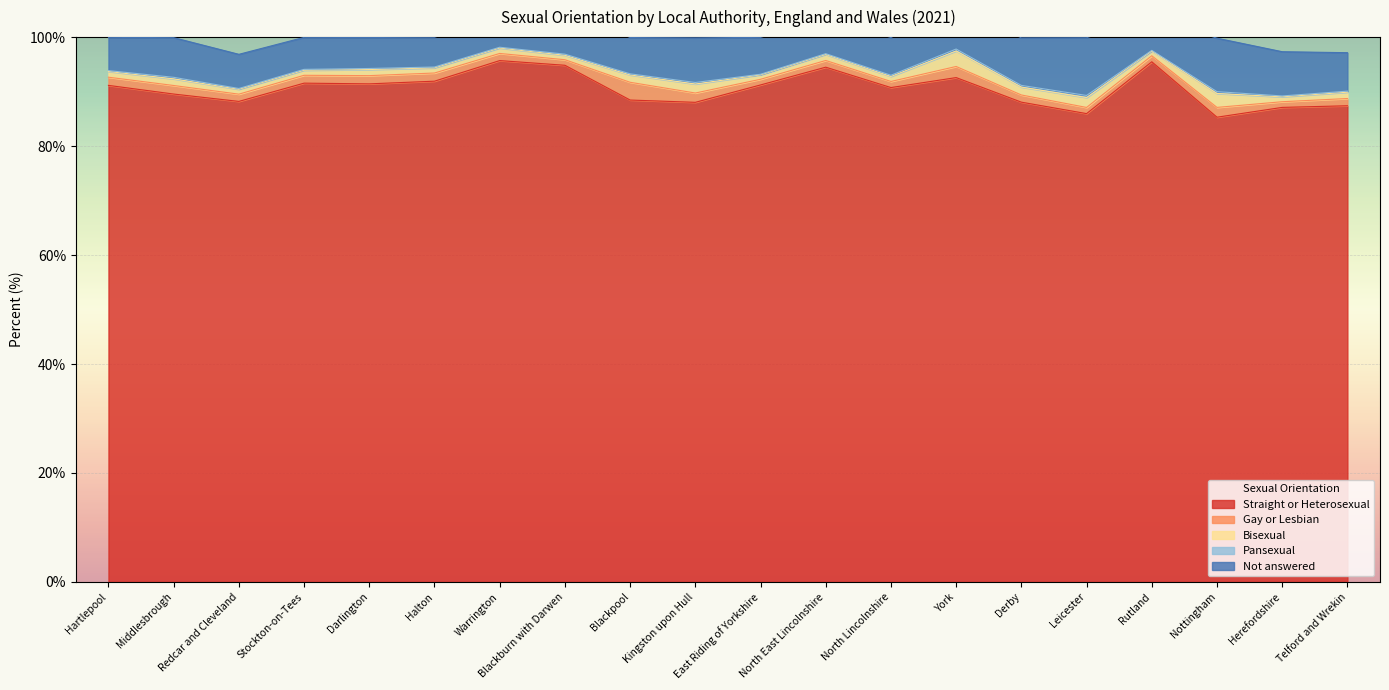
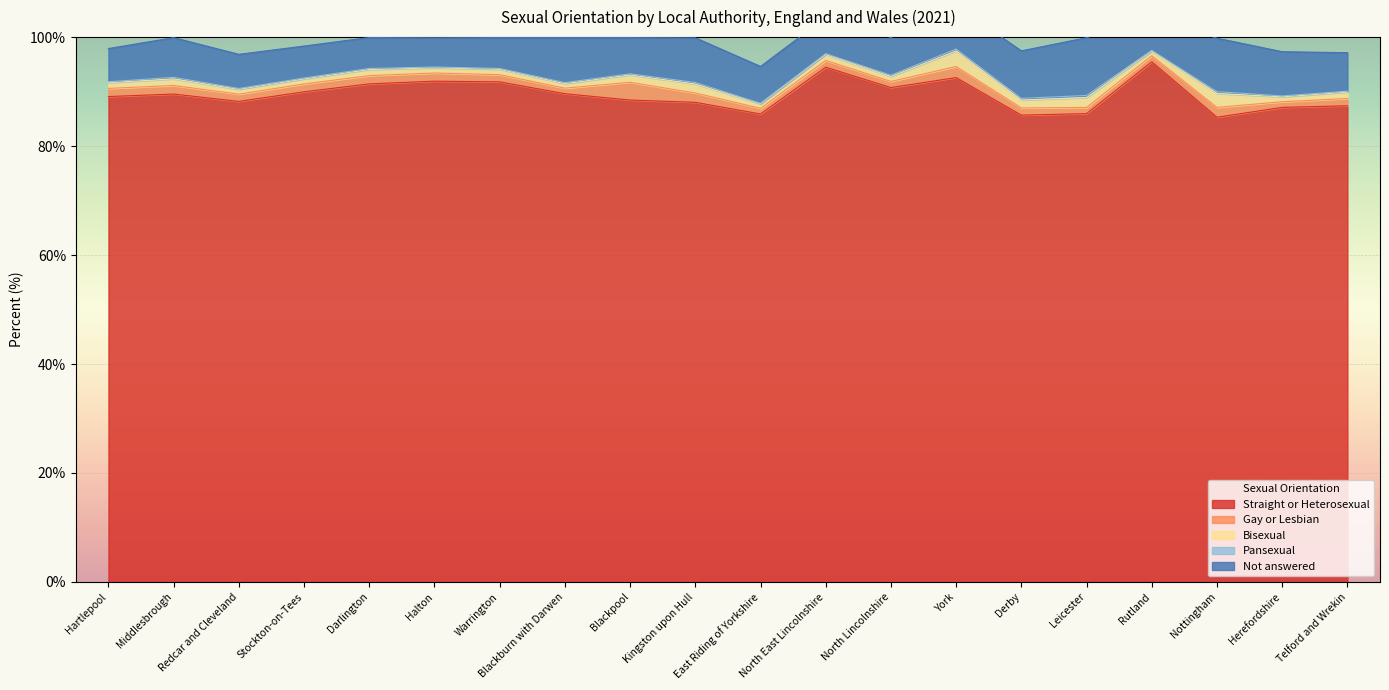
  {
    "Straight or Heterosexual": {
-     "Hartlepool": "91%",
+     "Hartlepool": "89%",
      "Middlesbrough": "90%",
      "Redcar and Cleveland": "88%",
-     "Stockton-on-Tees": "92%",
+     "Stockton-on-Tees": "90%",
      "Darlington": "91%",
      "Halton": "92%",
-     "Warrington": "96%",
-     "Blackburn with Darwen": "95%",
+     "Warrington": "92%",
+     "Blackburn with Darwen": "90%",
      "Blackpool": "88%",
      "Kingston upon Hull": "88%",
-     "East Riding of Yorkshire": "91%",
+     "East Riding of Yorkshire": "86%",
      "North East Lincolnshire": "94%",
      "North Lincolnshire": "91%",
      "York": "93%",
-     "Derby": "88%",
+     "Derby": "86%",
      "Leicester": "86%",
      "Rutland": "95%",
      "Nottingham": "85%",
      "Herefordshire": "87%",
      "Telford and Wrekin": "87%"
    },
    "Gay or Lesbian": {
      "Hartlepool": "2%",
      "Middlesbrough": "2%",
      "Redcar and Cleveland": "1%",
      "Stockton-on-Tees": "1%",
      "Darlington": "2%",
      "Halton": "2%",
      "Warrington": "1%",
      "Blackburn with Darwen": "1%",
      "Blackpool": "3%",
      "Kingston upon Hull": "2%",
      "East Riding of Yorkshire": "1%",
      "North East Lincolnshire": "1%",
      "North Lincolnshire": "1%",
      "York": "2%",
      "Derby": "1%",
      "Leicester": "1%",
      "Rutland": "1%",
      "Nottingham": "2%",
      "Herefordshire": "1%",
      "Telford and Wrekin": "1%"
    },
    "Not answered": {
      "Hartlepool": "6%",
      "Middlesbrough": "7%",
      "Redcar and Cleveland": "6%",
      "Stockton-on-Tees": "6%",
      "Darlington": "6%",
      "Halton": "5%",
      "Blackpool": "7%",
      "Kingston upon Hull": "8%",
      "East Riding of Yorkshire": "7%",
      "North Lincolnshire": "7%",
      "Derby": "9%",
      "Leicester": "11%",
      "Nottingham": "10%",
      "Herefordshire": "8%",
      "Telford and Wrekin": "7%"
    }
  }
